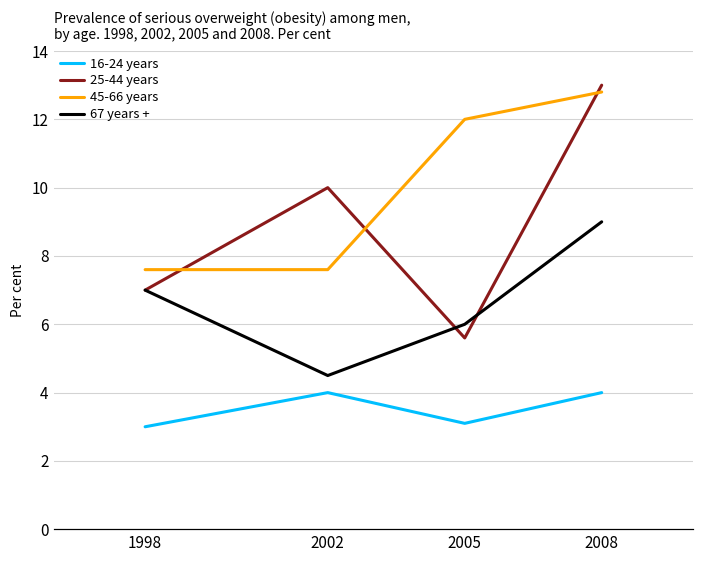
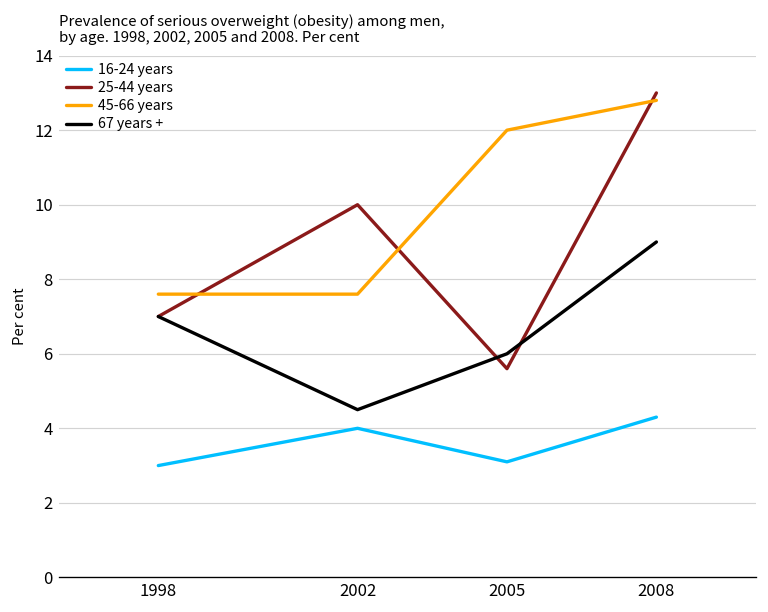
  {
    "16-24 years": {
      "1998": 3.0,
      "2002": 4.0,
      "2005": 3.1,
-     "2008": 4.0
+     "2008": 4.3
    },
    "25-44 years": {
      "2002": 10.0,
      "2005": 5.6,
      "2008": 13.0
    },
    "45-66 years": {
      "1998": 7.6,
      "2002": 7.6,
      "2005": 12.0,
      "2008": 12.8
    },
    "67 years +": {
      "2002": 4.5,
      "2005": 6.0,
      "2008": 9.0
    }
  }
